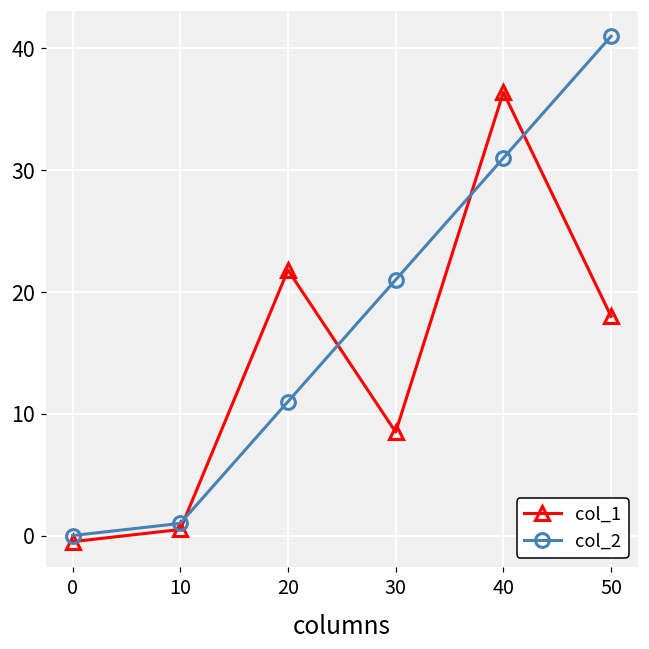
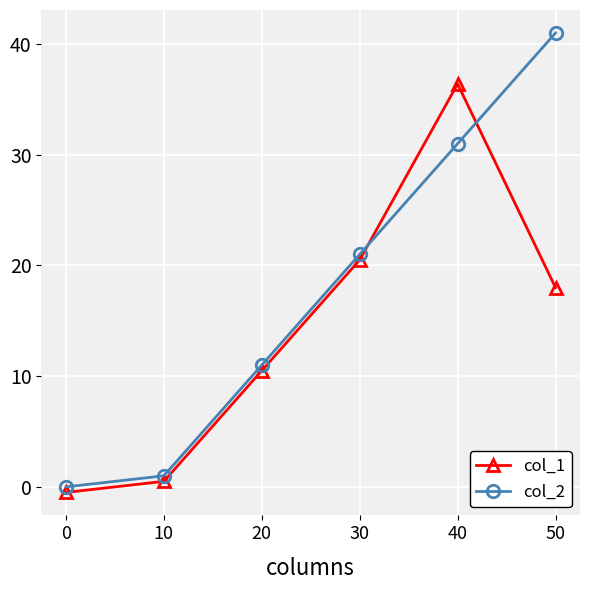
  {
    "col_1": {
      "0": -0.5,
      "10": 0.5,
-     "20": 21.8,
-     "30": 8.5,
+     "20": 10.5,
+     "30": 20.5,
      "40": 36.4,
      "50": 18.0
    },
    "col_2": {
      "0": 0.0,
      "10": 1.0,
      "20": 11.0,
      "30": 21.0,
      "40": 31.0,
      "50": 41.0
    }
  }
